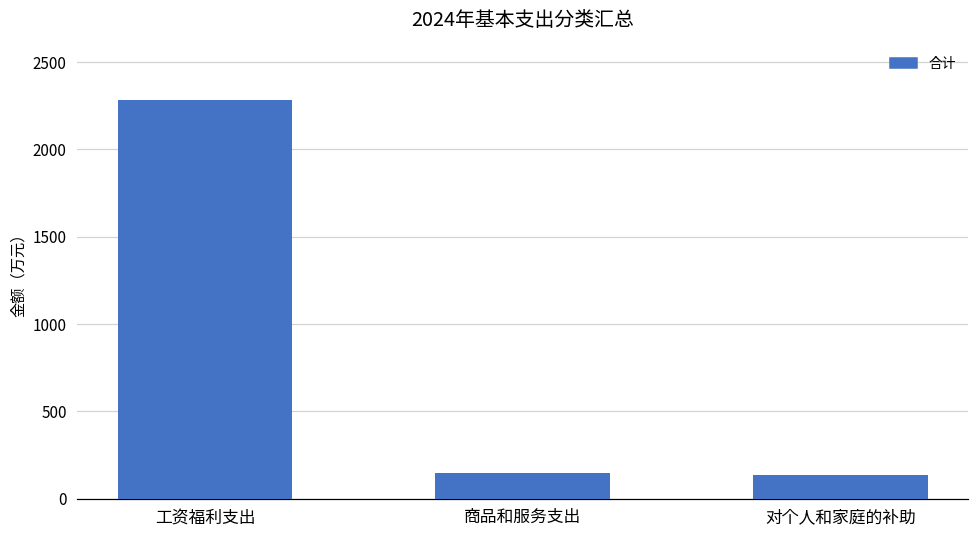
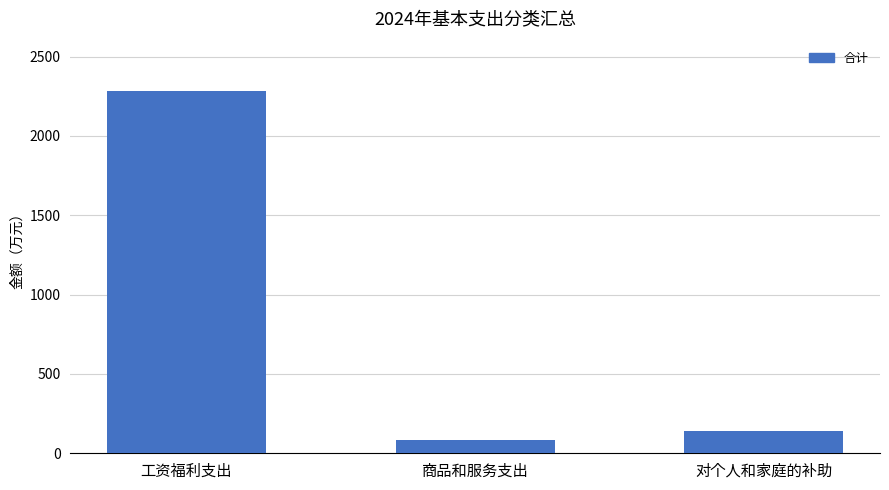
  {
    "工资福利支出": 2280,
-   "商品和服务支出": 150,
+   "商品和服务支出": 80,
    "对个人和家庭的补助": 140
  }
